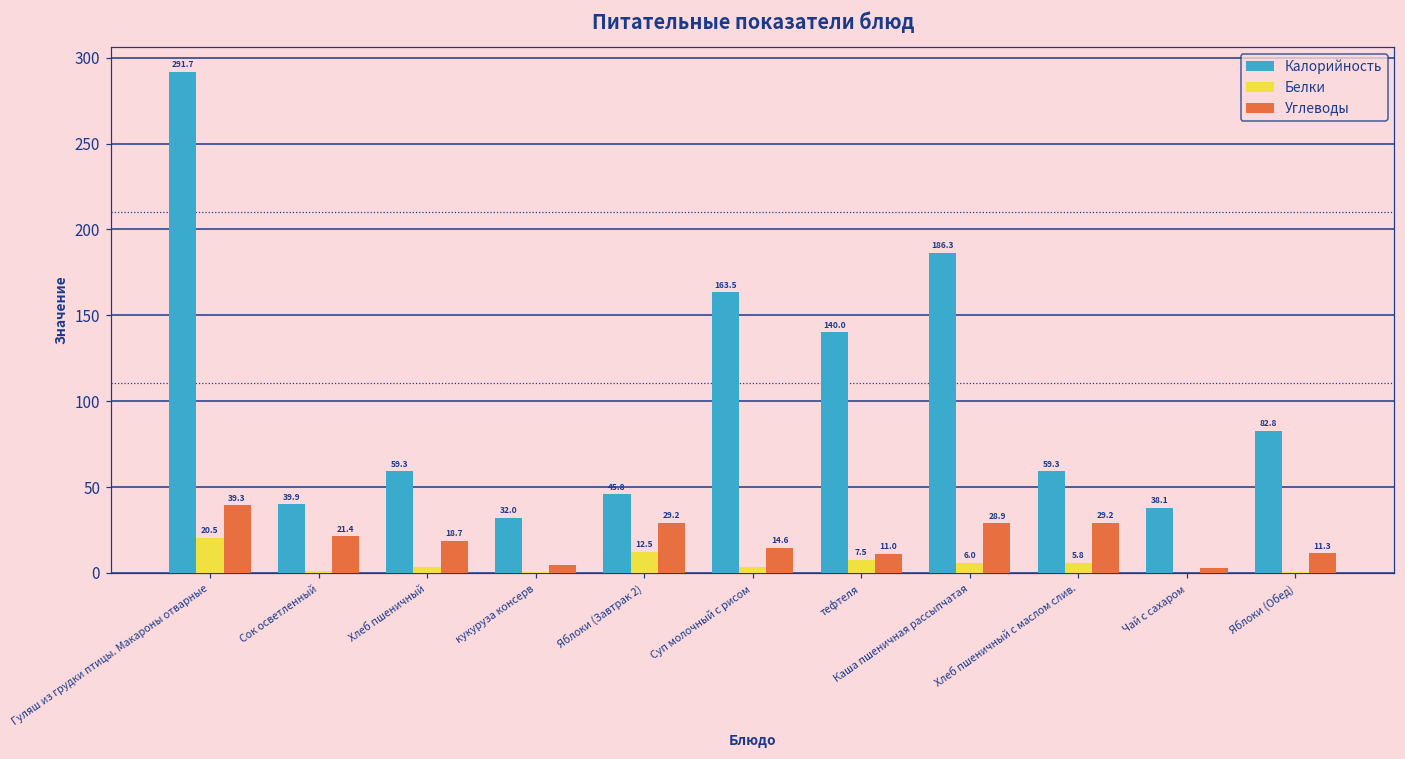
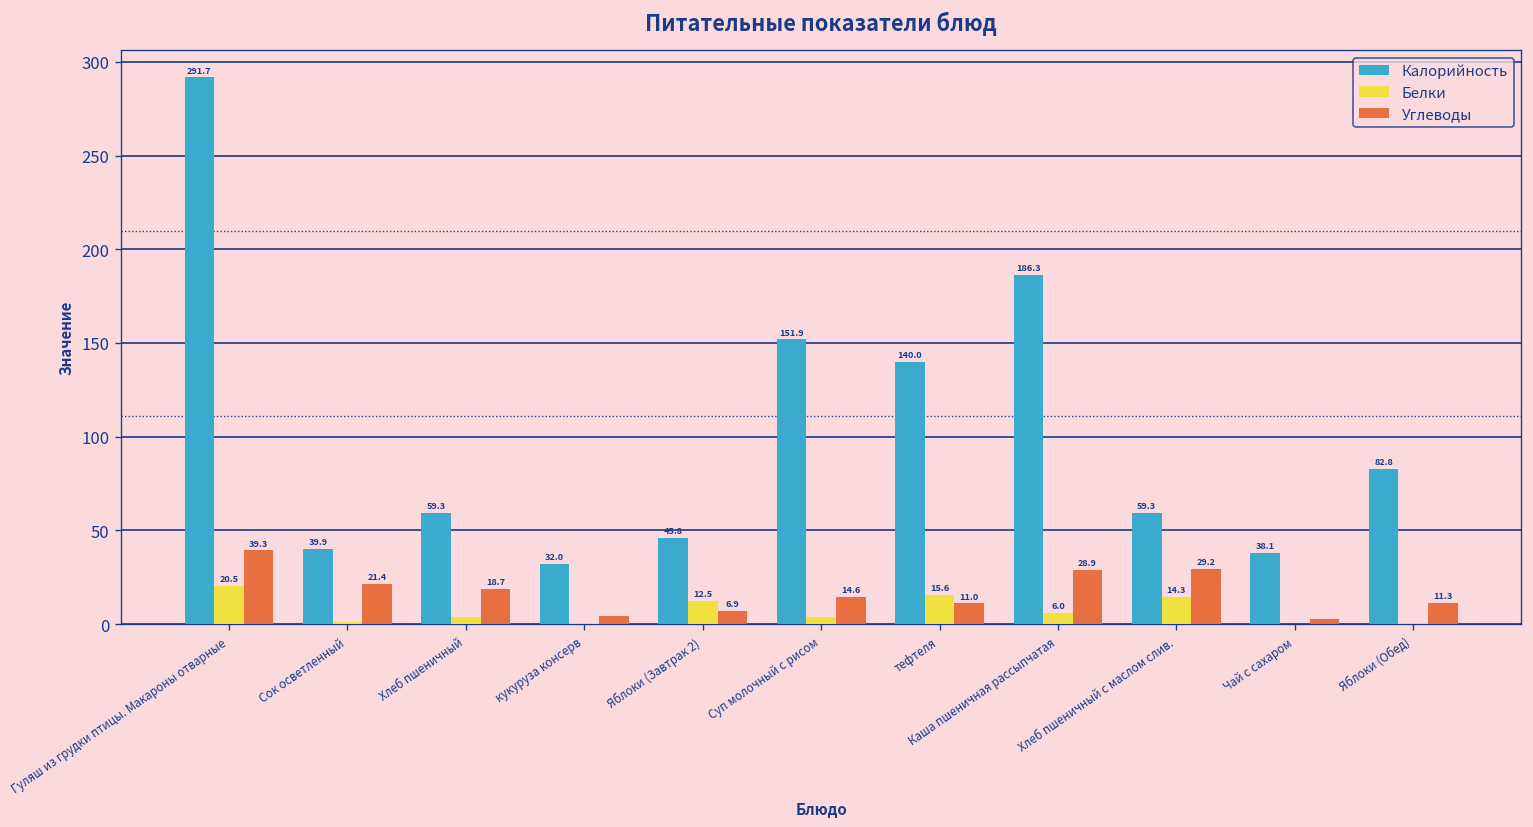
  {
    "Калорийность": {
      "Гуляш из грудки птицы. Макароны отварные": 291.7,
      "Сок осветленный": 39.9,
      "Хлеб пшеничный": 59.3,
      "кукуруза консерв": 32.0,
      "Яблоки (Завтрак 2)": 45.8,
-     "Суп молочный с рисом": 163.5,
+     "Суп молочный с рисом": 151.9,
      "тефтеля": 140.0,
      "Каша пшеничная рассыпчатая": 186.3,
      "Хлеб пшеничный с маслом слив.": 59.3,
      "Чай с сахаром": 38.1,
      "Яблоки (Обед)": 82.8
    },
    "Белки": {
      "Гуляш из грудки птицы. Макароны отварные": 20.5,
      "Яблоки (Завтрак 2)": 12.5,
-     "тефтеля": 7.5,
+     "тефтеля": 15.6,
      "Каша пшеничная рассыпчатая": 6.0,
-     "Хлеб пшеничный с маслом слив.": 5.8
+     "Хлеб пшеничный с маслом слив.": 14.3
    },
    "Углеводы": {
      "Гуляш из грудки птицы. Макароны отварные": 39.3,
      "Сок осветленный": 21.4,
      "Хлеб пшеничный": 18.7,
-     "Яблоки (Завтрак 2)": 29.2,
+     "Яблоки (Завтрак 2)": 6.9,
      "Суп молочный с рисом": 14.6,
      "тефтеля": 11.0,
      "Каша пшеничная рассыпчатая": 28.9,
      "Хлеб пшеничный с маслом слив.": 29.2,
      "Яблоки (Обед)": 11.3
    }
  }
